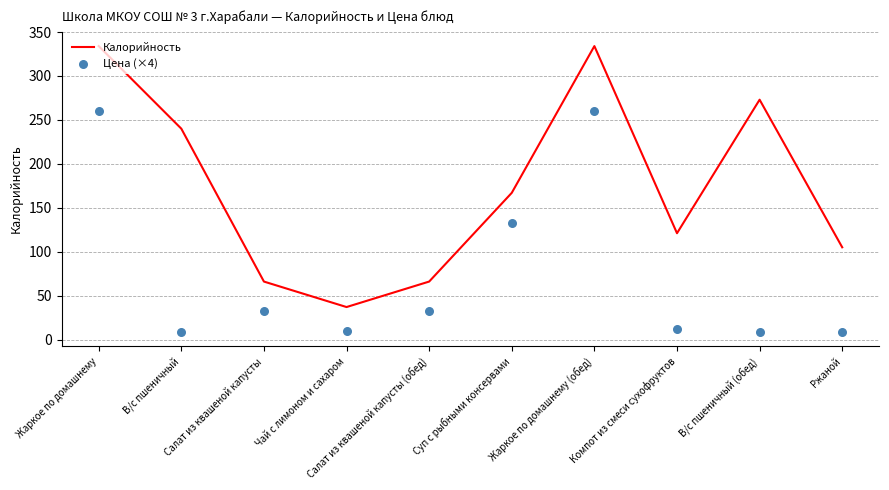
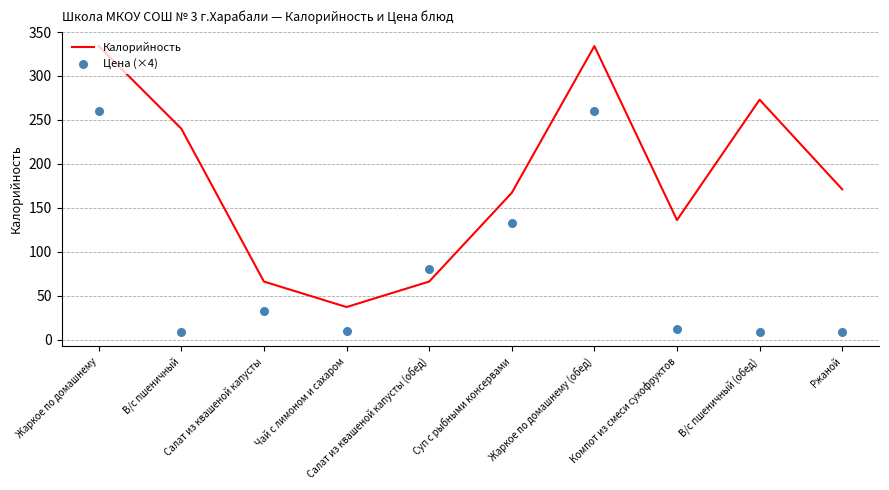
  {
    "Калорийность": {
      "В/с пшеничный": 240,
      "Салат из квашеной капусты": 70,
      "Чай с лимоном и сахаром": 40,
      "Салат из квашеной капусты (обед)": 70,
      "Суп с рыбными консервами": 170,
      "Жаркое по домашнему (обед)": 330,
-     "Компот из смеси сухофруктов": 120,
+     "Компот из смеси сухофруктов": 140,
      "В/с пшеничный (обед)": 270,
-     "Ржаной": 110
+     "Ржаной": 170
    },
    "Цена (×4)": {
-     "Салат из квашеной капусты (обед)": 30
+     "Салат из квашеной капусты (обед)": 80
    }
  }
